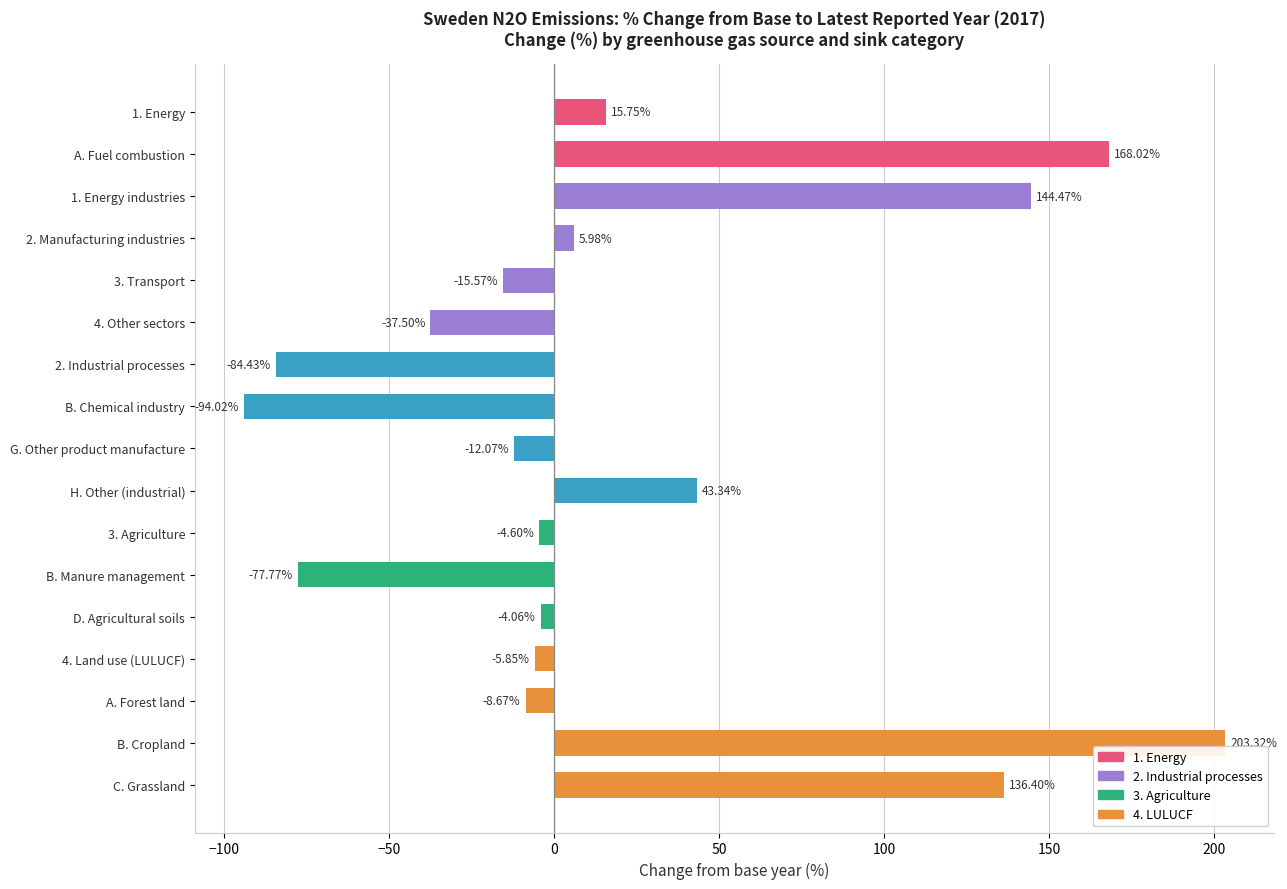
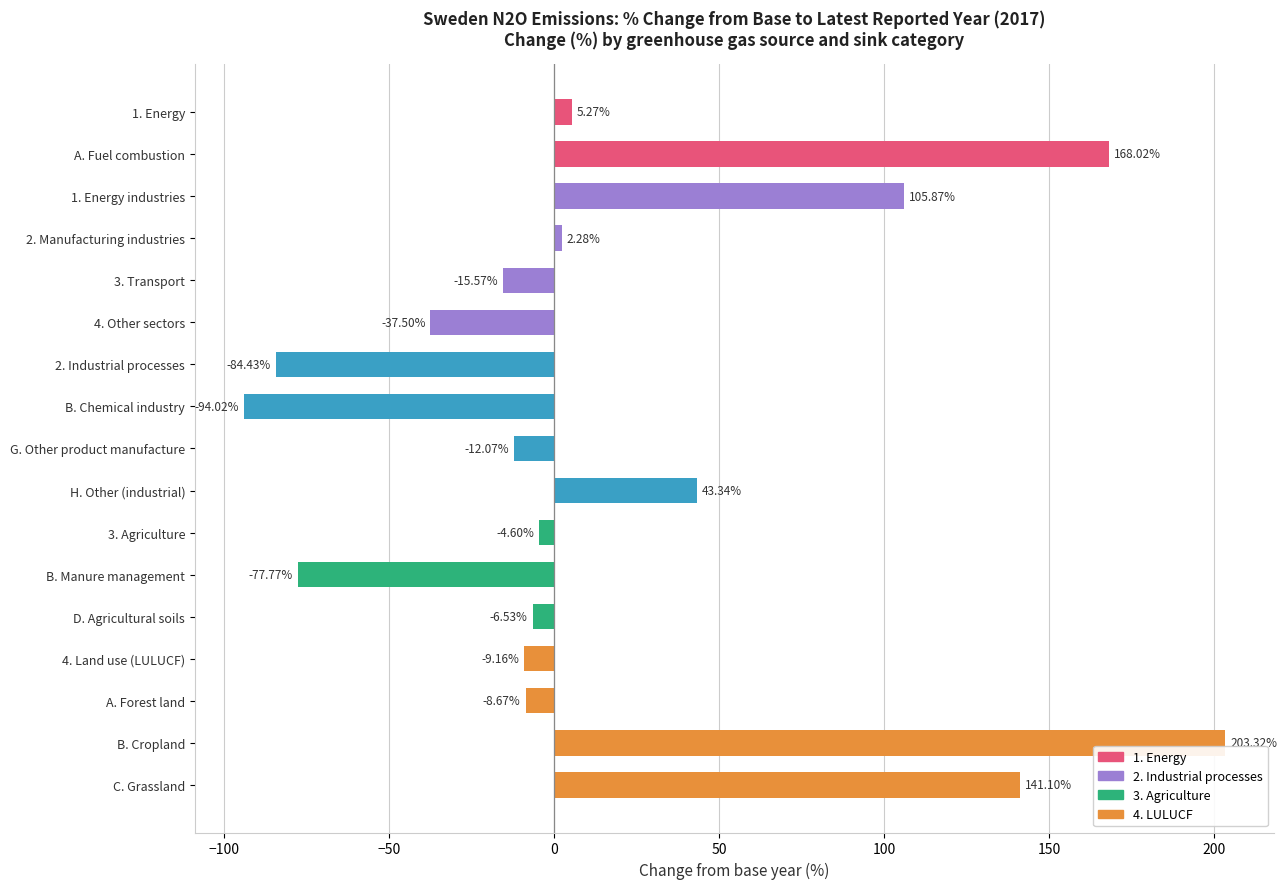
  {
-   "1. Energy": "15.75%",
+   "1. Energy": "5.27%",
    "A. Fuel combustion": "168.02%",
-   "1. Energy industries": "144.47%",
-   "2. Manufacturing industries": "5.98%",
+   "1. Energy industries": "105.87%",
+   "2. Manufacturing industries": "2.28%",
    "3. Transport": "-15.57%",
    "4. Other sectors": "-37.50%",
    "2. Industrial processes": "-84.43%",
    "B. Chemical industry": "-94.02%",
    "G. Other product manufacture": "-12.07%",
    "H. Other (industrial)": "43.34%",
    "3. Agriculture": "-4.60%",
    "B. Manure management": "-77.77%",
-   "D. Agricultural soils": "-4.06%",
-   "4. Land use (LULUCF)": "-5.85%",
+   "D. Agricultural soils": "-6.53%",
+   "4. Land use (LULUCF)": "-9.16%",
    "A. Forest land": "-8.67%",
-   "C. Grassland": "136.40%"
+   "C. Grassland": "141.10%"
  }
